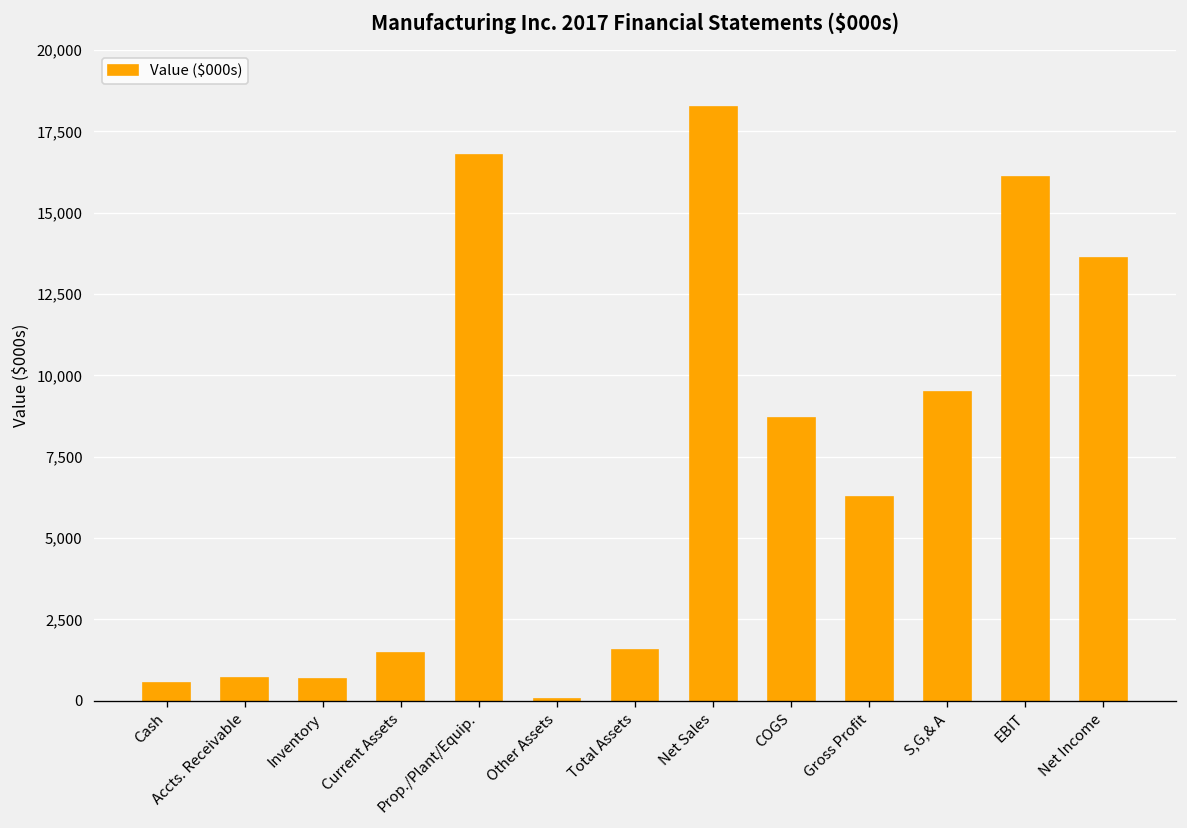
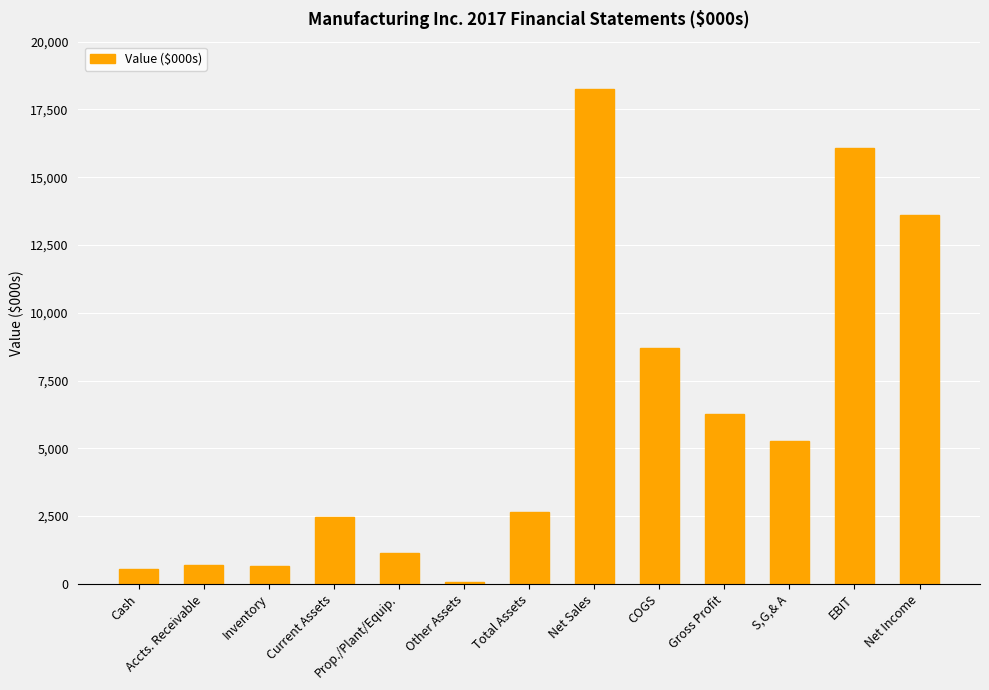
  {
    "Cash": "500",
    "Accts. Receivable": "700",
    "Inventory": "700",
-   "Current Assets": "1,500",
-   "Prop./Plant/Equip.": "16,800",
-   "Total Assets": "1,500",
+   "Current Assets": "2,500",
+   "Prop./Plant/Equip.": "1,100",
+   "Total Assets": "2,600",
    "Net Sales": "18,300",
    "COGS": "8,700",
    "Gross Profit": "6,300",
-   "S,G,& A": "9,500",
+   "S,G,& A": "5,300",
    "EBIT": "16,100",
    "Net Income": "13,600"
  }
